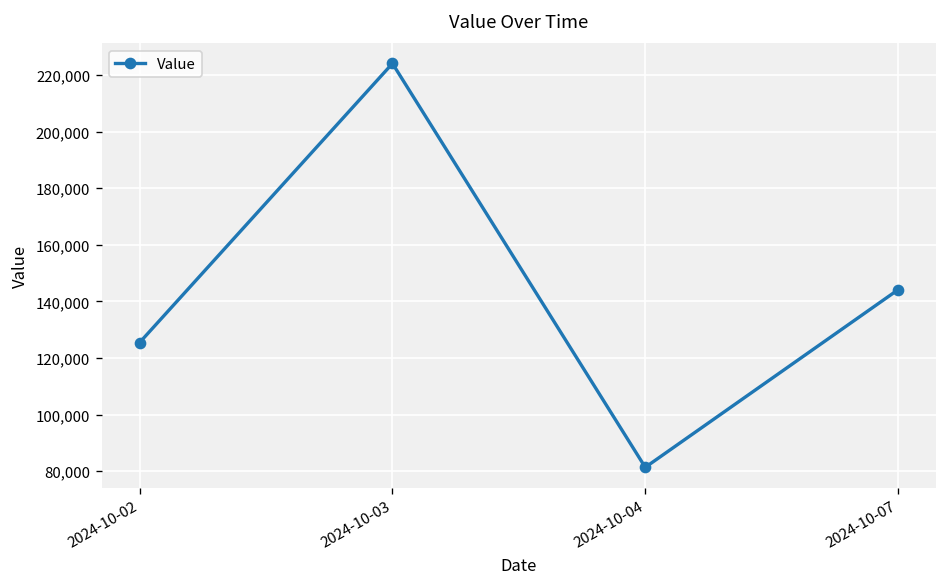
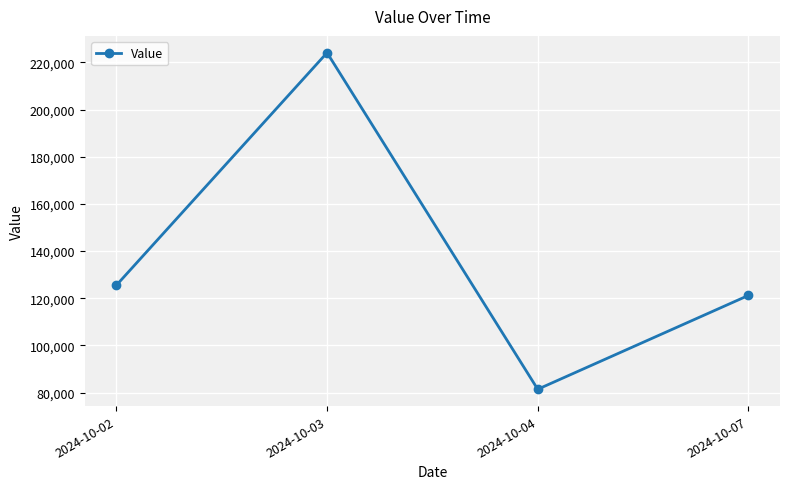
  {
    "2024-10-02": "125,000",
    "2024-10-03": "224,000",
    "2024-10-04": "81,000",
-   "2024-10-07": "144,000"
+   "2024-10-07": "121,000"
  }
